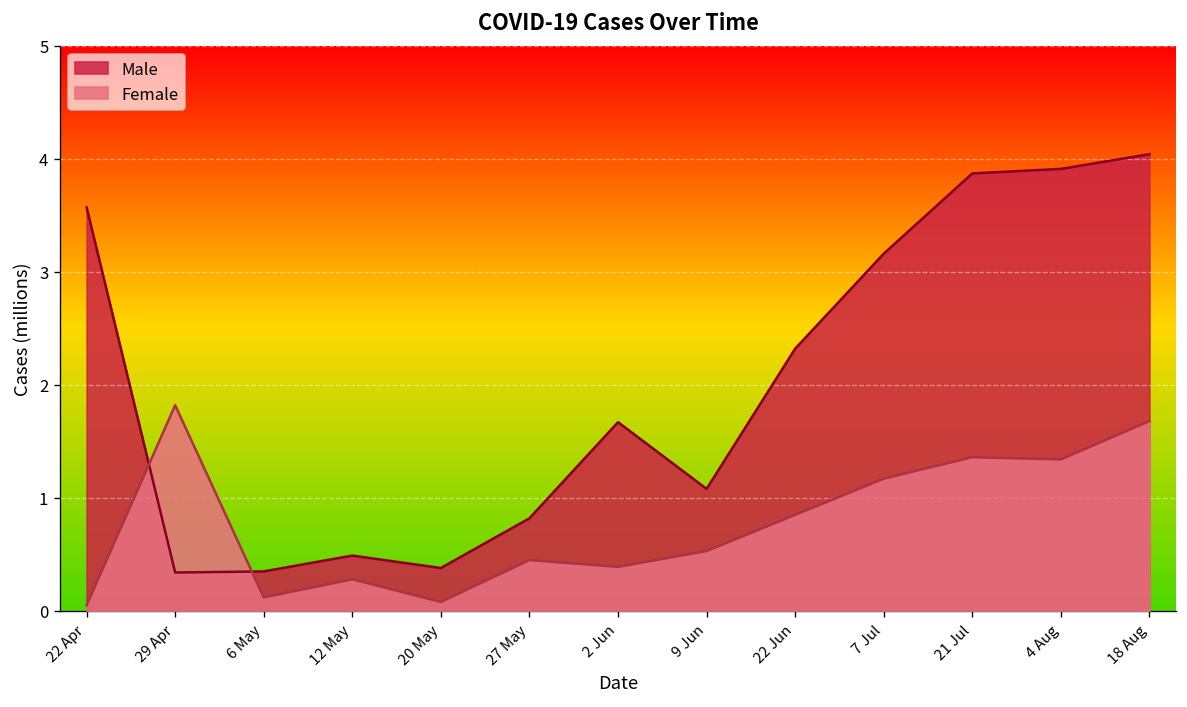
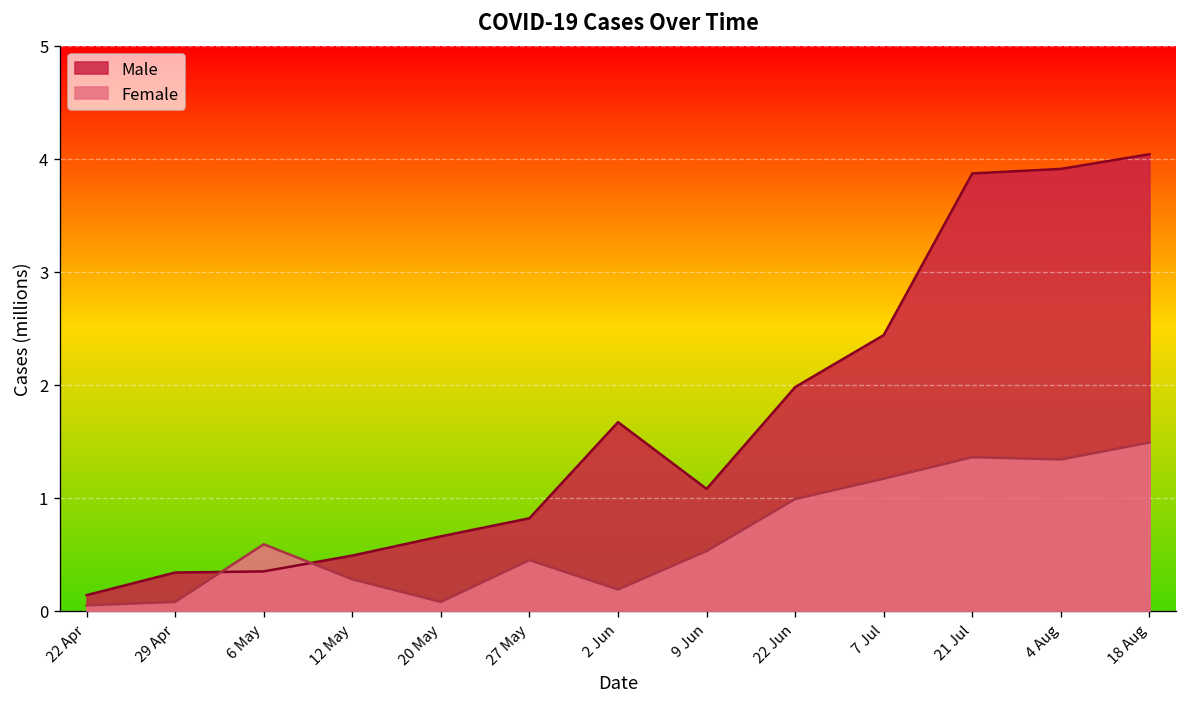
  {
    "Male": {
-     "22 Apr": 3.6,
+     "22 Apr": 0.1,
      "29 Apr": 0.3,
      "6 May": 0.4,
      "12 May": 0.5,
-     "20 May": 0.4,
+     "20 May": 0.7,
      "27 May": 0.8,
      "2 Jun": 1.7,
      "9 Jun": 1.1,
-     "22 Jun": 2.3,
-     "7 Jul": 3.2,
+     "22 Jun": 2.0,
+     "7 Jul": 2.4,
      "21 Jul": 3.9,
      "4 Aug": 3.9,
      "18 Aug": 4.0
    },
    "Female": {
      "22 Apr": 0.1,
-     "29 Apr": 1.8,
-     "6 May": 0.1,
+     "29 Apr": 0.1,
+     "6 May": 0.6,
      "12 May": 0.3,
      "20 May": 0.1,
      "27 May": 0.5,
-     "2 Jun": 0.4,
+     "2 Jun": 0.2,
      "9 Jun": 0.5,
-     "22 Jun": 0.9,
+     "22 Jun": 1.0,
      "7 Jul": 1.2,
      "21 Jul": 1.4,
      "4 Aug": 1.3,
-     "18 Aug": 1.7
+     "18 Aug": 1.5
    }
  }
